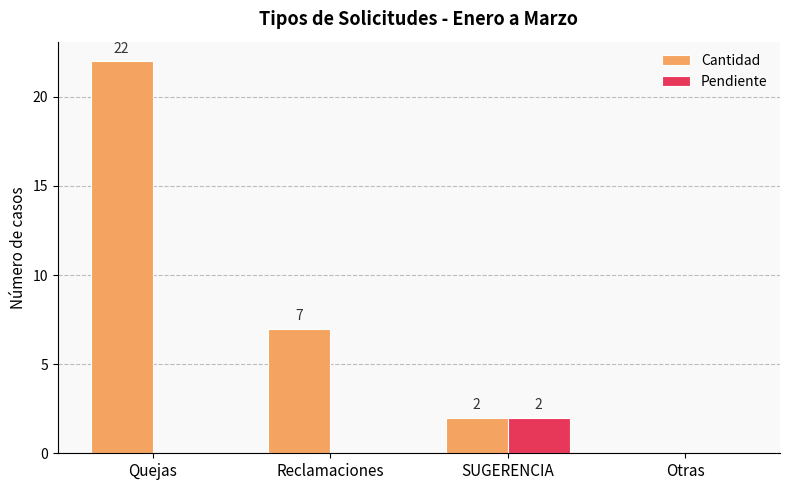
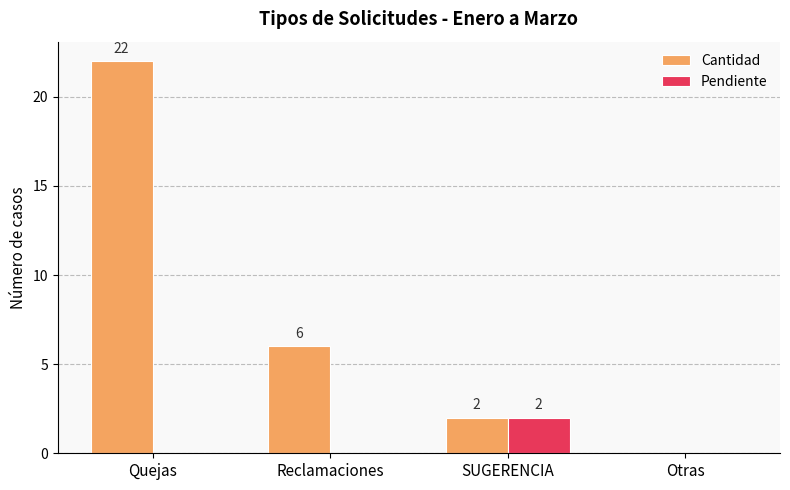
  {
    "Cantidad": {
      "Quejas": 22,
-     "Reclamaciones": 7,
+     "Reclamaciones": 6,
      "SUGERENCIA": 2
    },
    "Pendiente": {
      "SUGERENCIA": 2
    }
  }
